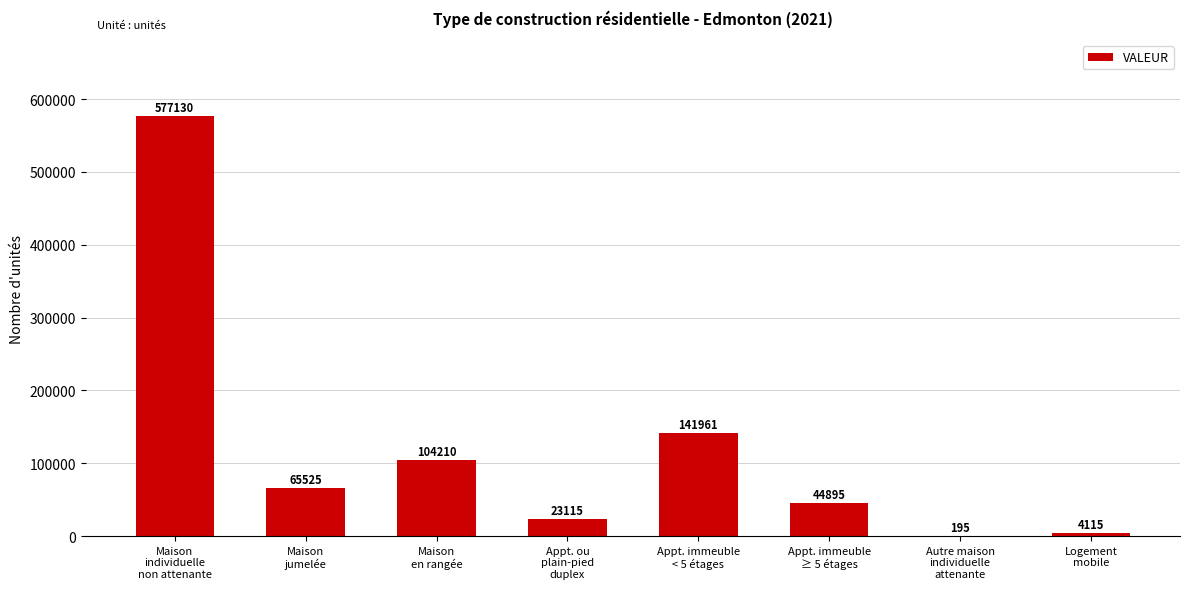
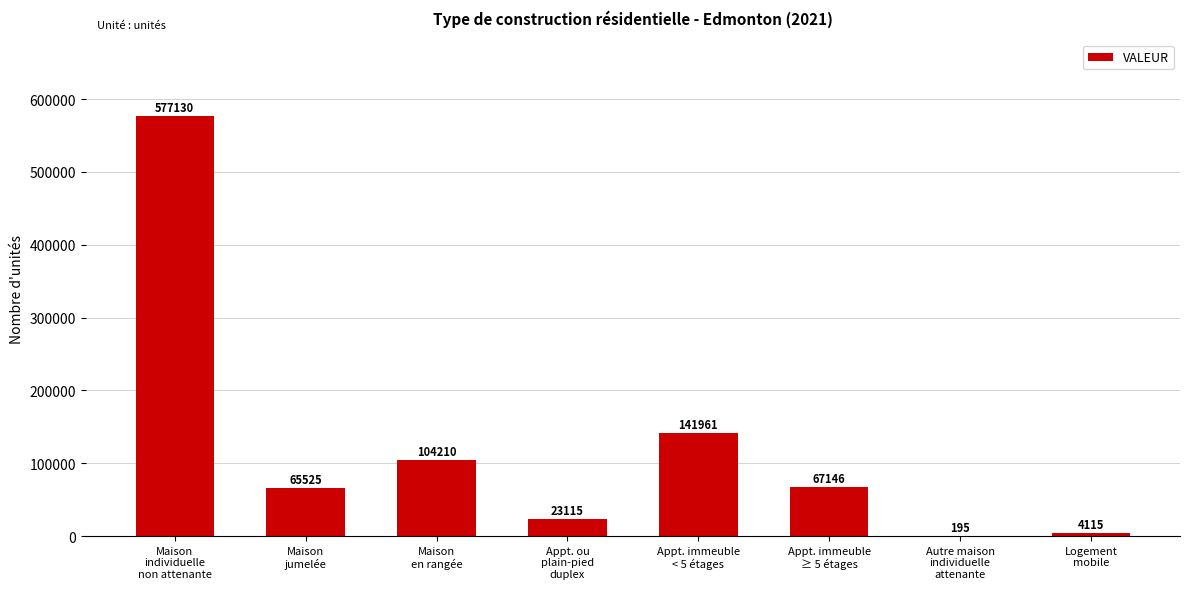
  {
    "Maison individuelle non attenante": 577130,
    "Maison jumelée": 65525,
    "Maison en rangée": 104210,
    "Appt. ou plain-pied duplex": 23115,
    "Appt. immeuble < 5 étages": 141961,
-   "Appt. immeuble ≥ 5 étages": 44895,
+   "Appt. immeuble ≥ 5 étages": 67146,
    "Autre maison individuelle attenante": 195,
    "Logement mobile": 4115
  }
